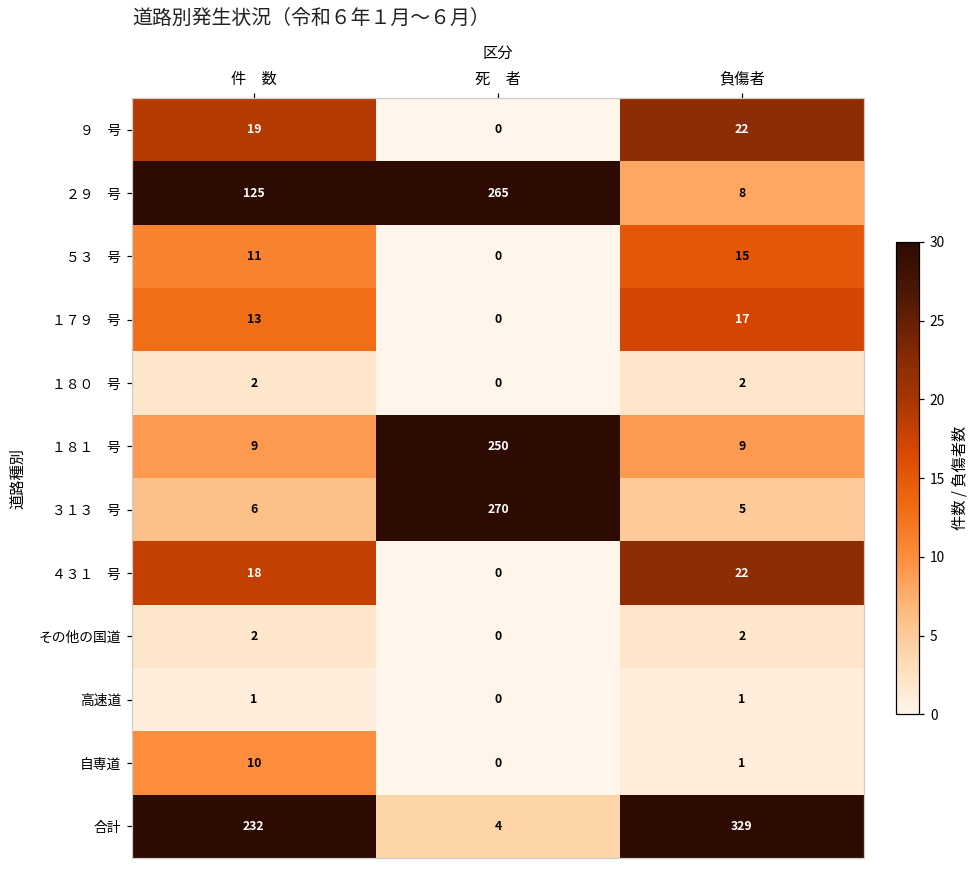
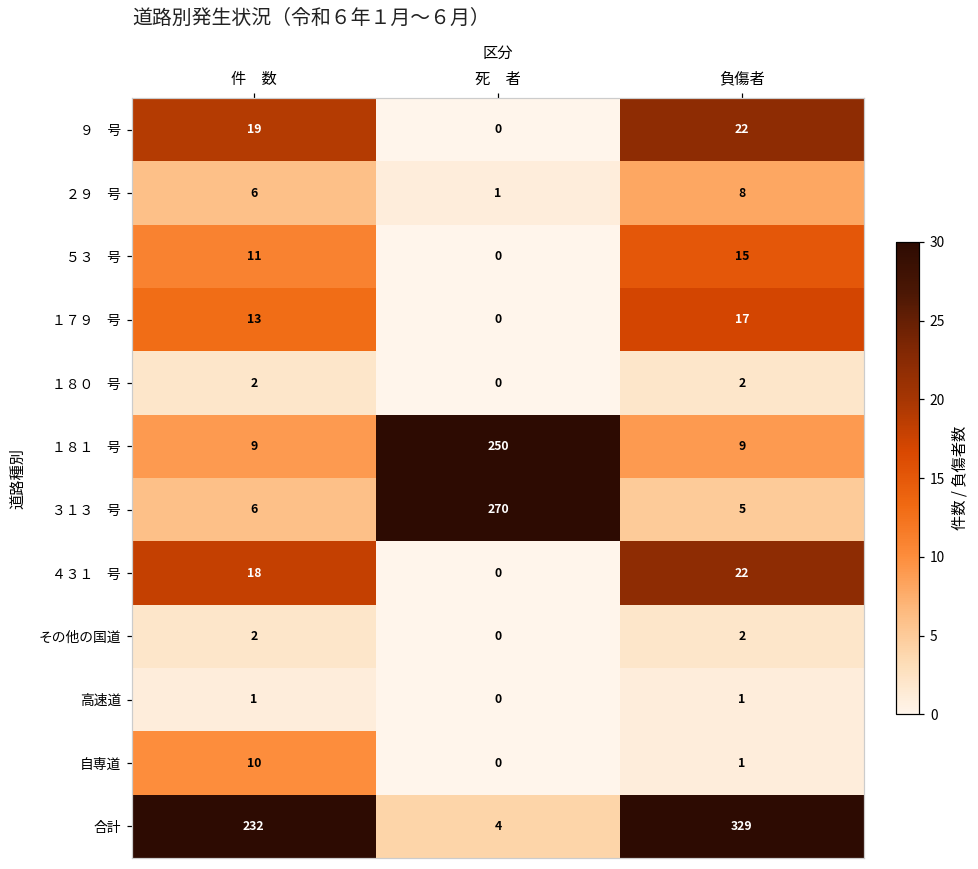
  {
    "９ 号": {
      "件 数": 19,
      "死 者": 0,
      "負傷者": 22
    },
    "２９ 号": {
-     "件 数": 125,
-     "死 者": 265,
+     "件 数": 6,
+     "死 者": 1,
      "負傷者": 8
    },
    "５３ 号": {
      "件 数": 11,
      "死 者": 0,
      "負傷者": 15
    },
    "１７９ 号": {
      "件 数": 13,
      "死 者": 0,
      "負傷者": 17
    },
    "１８０ 号": {
      "件 数": 2,
      "死 者": 0,
      "負傷者": 2
    },
    "１８１ 号": {
      "件 数": 9,
      "死 者": 250,
      "負傷者": 9
    },
    "３１３ 号": {
      "件 数": 6,
      "死 者": 270,
      "負傷者": 5
    },
    "４３１ 号": {
      "件 数": 18,
      "死 者": 0,
      "負傷者": 22
    },
    "その他の国道": {
      "件 数": 2,
      "死 者": 0,
      "負傷者": 2
    },
    "高速道": {
      "件 数": 1,
      "死 者": 0,
      "負傷者": 1
    },
    "自専道": {
      "件 数": 10,
      "死 者": 0,
      "負傷者": 1
    },
    "合計": {
      "件 数": 232,
      "死 者": 4,
      "負傷者": 329
    }
  }
